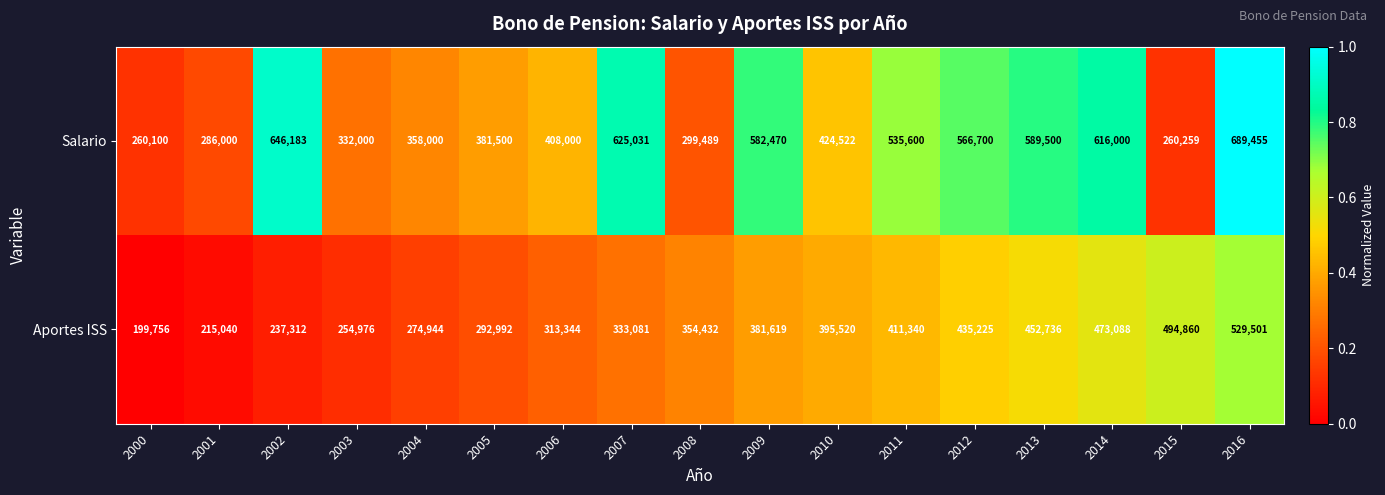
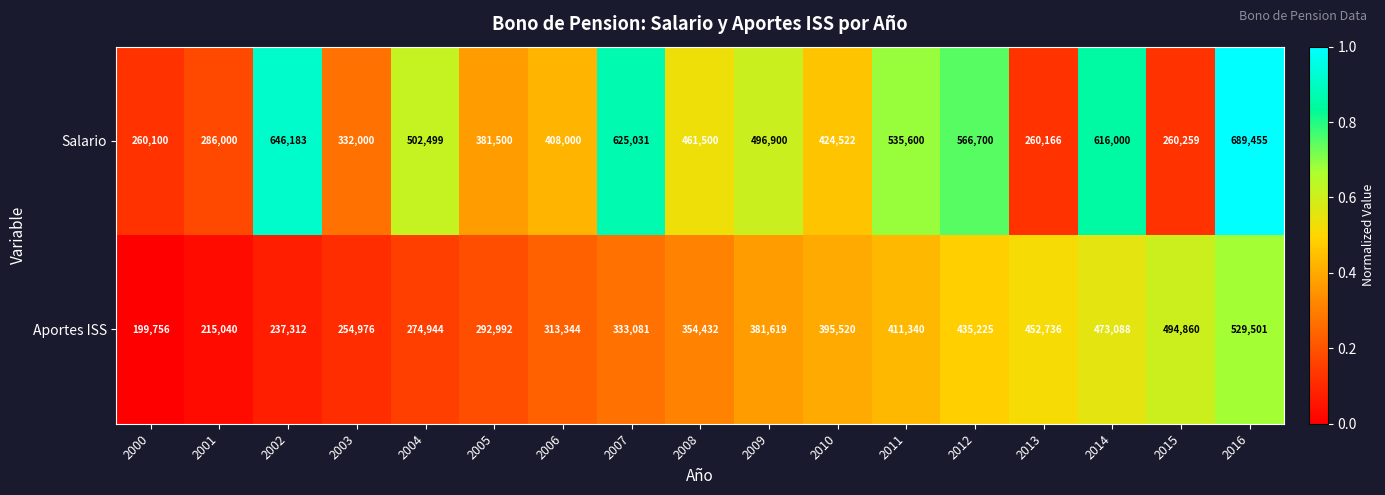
  {
    "Salario": {
      "2000": "260,100",
      "2001": "286,000",
      "2002": "646,183",
      "2003": "332,000",
-     "2004": "358,000",
+     "2004": "502,499",
      "2005": "381,500",
      "2006": "408,000",
      "2007": "625,031",
-     "2008": "299,489",
-     "2009": "582,470",
+     "2008": "461,500",
+     "2009": "496,900",
      "2010": "424,522",
      "2011": "535,600",
      "2012": "566,700",
-     "2013": "589,500",
+     "2013": "260,166",
      "2014": "616,000",
      "2015": "260,259",
      "2016": "689,455"
    },
    "Aportes ISS": {
      "2000": "199,756",
      "2001": "215,040",
      "2002": "237,312",
      "2003": "254,976",
      "2004": "274,944",
      "2005": "292,992",
      "2006": "313,344",
      "2007": "333,081",
      "2008": "354,432",
      "2009": "381,619",
      "2010": "395,520",
      "2011": "411,340",
      "2012": "435,225",
      "2013": "452,736",
      "2014": "473,088",
      "2015": "494,860",
      "2016": "529,501"
    }
  }
